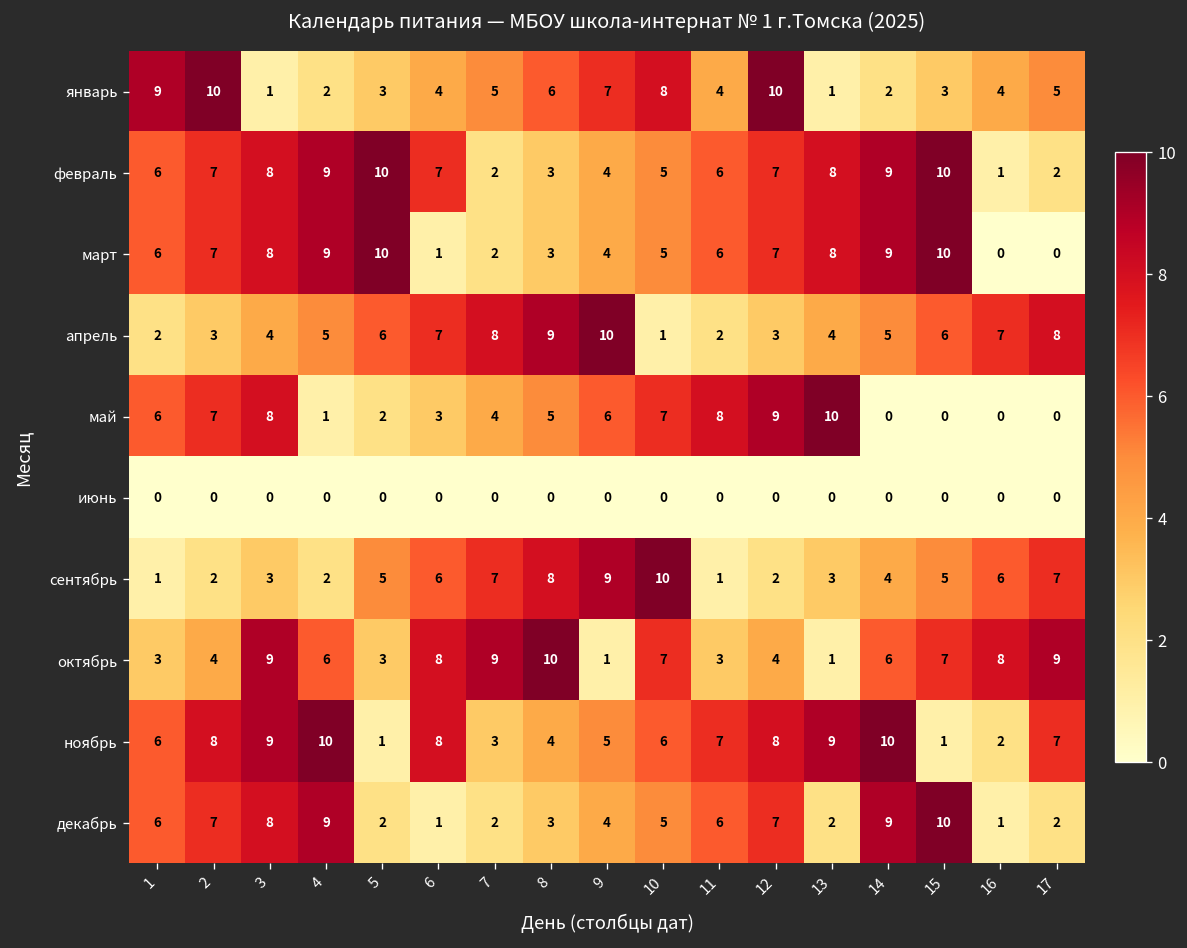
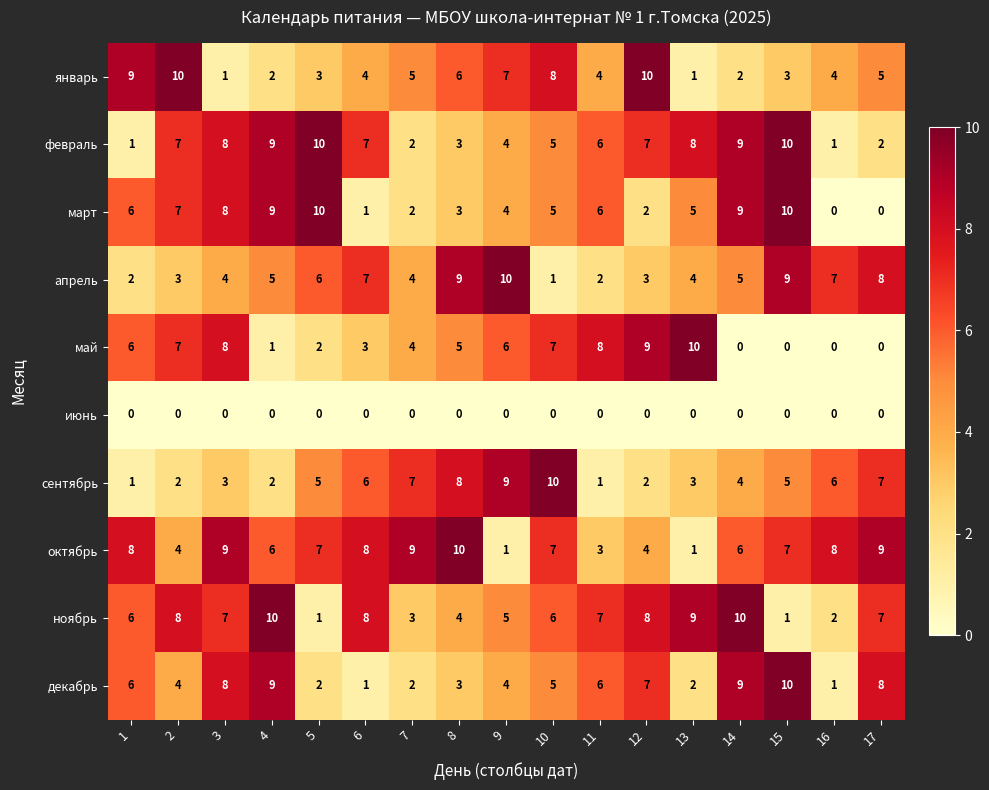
  {
    "январь": {
      "1": 9,
      "2": 10,
      "3": 1,
      "4": 2,
      "5": 3,
      "6": 4,
      "7": 5,
      "8": 6,
      "9": 7,
      "10": 8,
      "11": 4,
      "12": 10,
      "13": 1,
      "14": 2,
      "15": 3,
      "16": 4,
      "17": 5
    },
    "февраль": {
-     "1": 6,
+     "1": 1,
      "2": 7,
      "3": 8,
      "4": 9,
      "5": 10,
      "6": 7,
      "7": 2,
      "8": 3,
      "9": 4,
      "10": 5,
      "11": 6,
      "12": 7,
      "13": 8,
      "14": 9,
      "15": 10,
      "16": 1,
      "17": 2
    },
    "март": {
      "1": 6,
      "2": 7,
      "3": 8,
      "4": 9,
      "5": 10,
      "6": 1,
      "7": 2,
      "8": 3,
      "9": 4,
      "10": 5,
      "11": 6,
-     "12": 7,
-     "13": 8,
+     "12": 2,
+     "13": 5,
      "14": 9,
      "15": 10,
      "16": 0,
      "17": 0
    },
    "апрель": {
      "1": 2,
      "2": 3,
      "3": 4,
      "4": 5,
      "5": 6,
      "6": 7,
-     "7": 8,
+     "7": 4,
      "8": 9,
      "9": 10,
      "10": 1,
      "11": 2,
      "12": 3,
      "13": 4,
      "14": 5,
-     "15": 6,
+     "15": 9,
      "16": 7,
      "17": 8
    },
    "май": {
      "1": 6,
      "2": 7,
      "3": 8,
      "4": 1,
      "5": 2,
      "6": 3,
      "7": 4,
      "8": 5,
      "9": 6,
      "10": 7,
      "11": 8,
      "12": 9,
      "13": 10,
      "14": 0,
      "15": 0,
      "16": 0,
      "17": 0
    },
    "июнь": {
      "1": 0,
      "2": 0,
      "3": 0,
      "4": 0,
      "5": 0,
      "6": 0,
      "7": 0,
      "8": 0,
      "9": 0,
      "10": 0,
      "11": 0,
      "12": 0,
      "13": 0,
      "14": 0,
      "15": 0,
      "16": 0,
      "17": 0
    },
    "сентябрь": {
      "1": 1,
      "2": 2,
      "3": 3,
      "4": 2,
      "5": 5,
      "6": 6,
      "7": 7,
      "8": 8,
      "9": 9,
      "10": 10,
      "11": 1,
      "12": 2,
      "13": 3,
      "14": 4,
      "15": 5,
      "16": 6,
      "17": 7
    },
    "октябрь": {
-     "1": 3,
+     "1": 8,
      "2": 4,
      "3": 9,
      "4": 6,
-     "5": 3,
+     "5": 7,
      "6": 8,
      "7": 9,
      "8": 10,
      "9": 1,
      "10": 7,
      "11": 3,
      "12": 4,
      "13": 1,
      "14": 6,
      "15": 7,
      "16": 8,
      "17": 9
    },
    "ноябрь": {
      "1": 6,
      "2": 8,
-     "3": 9,
+     "3": 7,
      "4": 10,
      "5": 1,
      "6": 8,
      "7": 3,
      "8": 4,
      "9": 5,
      "10": 6,
      "11": 7,
      "12": 8,
      "13": 9,
      "14": 10,
      "15": 1,
      "16": 2,
      "17": 7
    },
    "декабрь": {
      "1": 6,
-     "2": 7,
+     "2": 4,
      "3": 8,
      "4": 9,
      "5": 2,
      "6": 1,
      "7": 2,
      "8": 3,
      "9": 4,
      "10": 5,
      "11": 6,
      "12": 7,
      "13": 2,
      "14": 9,
      "15": 10,
      "16": 1,
-     "17": 2
+     "17": 8
    }
  }
